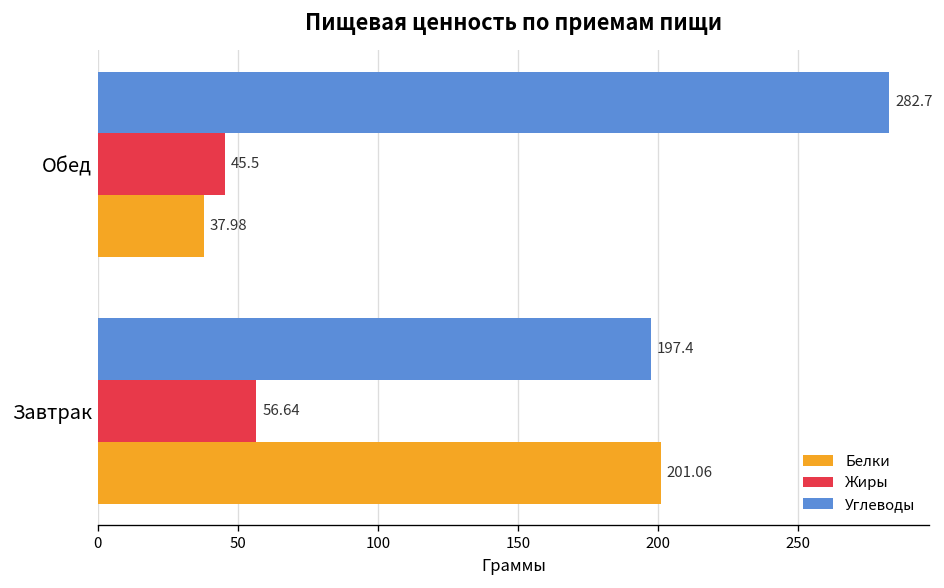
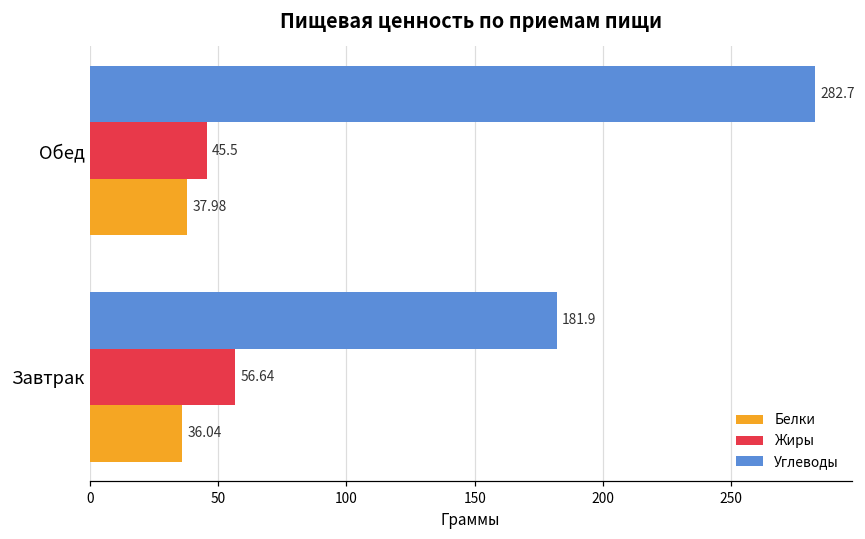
  {
    "Белки": {
      "Обед": 37.98,
-     "Завтрак": 201.06
+     "Завтрак": 36.04
    },
    "Жиры": {
      "Обед": 45.5,
      "Завтрак": 56.64
    },
    "Углеводы": {
      "Обед": 282.7,
-     "Завтрак": 197.4
+     "Завтрак": 181.9
    }
  }
